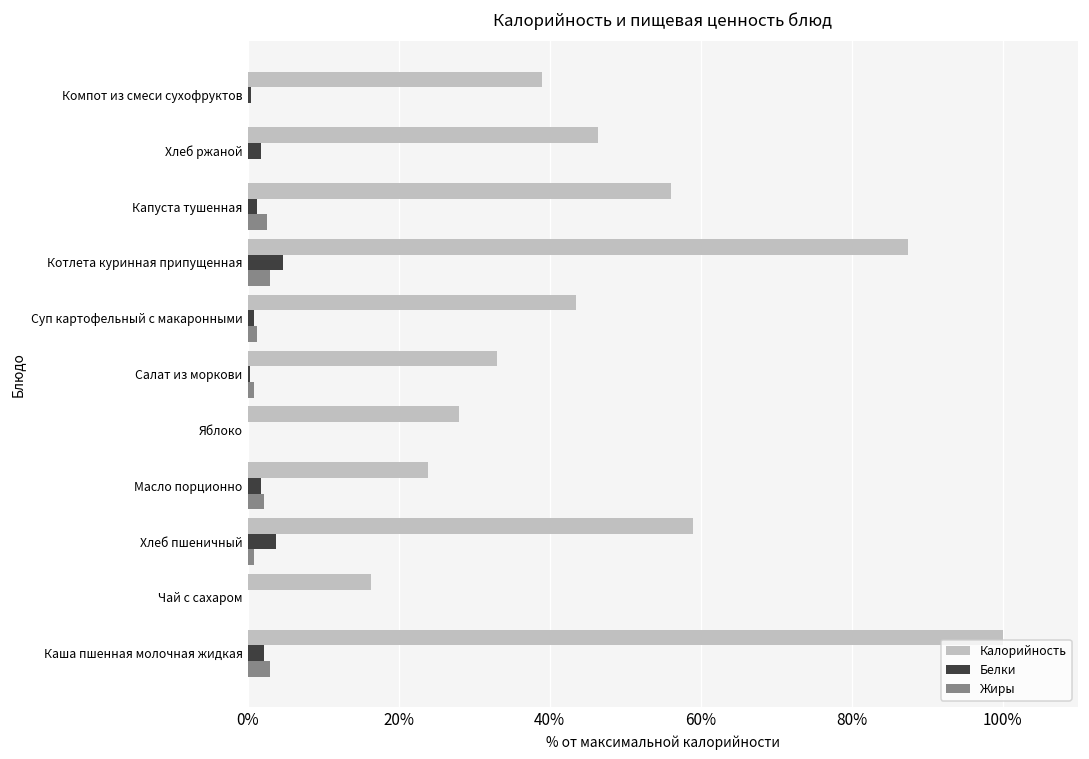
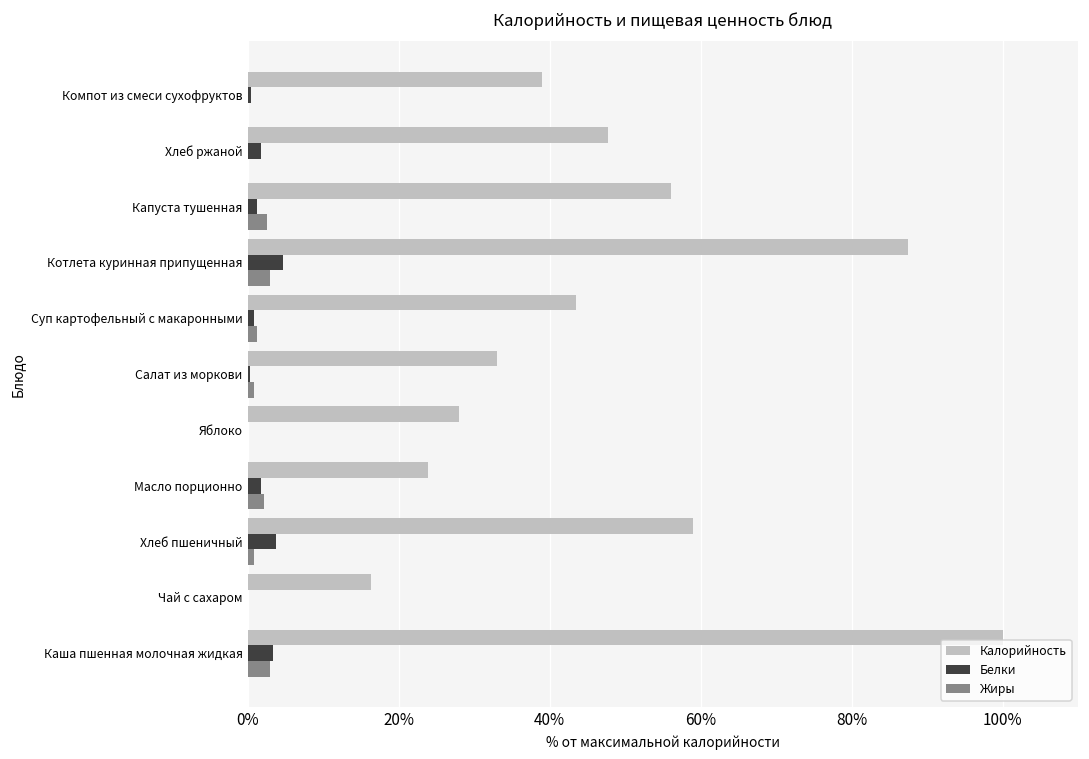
  {
    "Калорийность": {
      "Компот из смеси сухофруктов": "39%",
-     "Хлеб ржаной": "46%",
+     "Хлеб ржаной": "48%",
      "Капуста тушенная": "56%",
      "Котлета куринная припущенная": "87%",
      "Суп картофельный с макаронными": "44%",
      "Салат из моркови": "33%",
      "Яблоко": "28%",
      "Масло порционно": "24%",
      "Хлеб пшеничный": "59%",
      "Чай с сахаром": "16%",
      "Каша пшенная молочная жидкая": "100%"
    },
    "Белки": {
      "Компот из смеси сухофруктов": "0%",
      "Хлеб ржаной": "2%",
      "Капуста тушенная": "1%",
      "Котлета куринная припущенная": "5%",
      "Суп картофельный с макаронными": "1%",
      "Яблоко": "0%",
      "Масло порционно": "2%",
      "Хлеб пшеничный": "4%",
      "Чай с сахаром": "0%",
-     "Каша пшенная молочная жидкая": "2%"
+     "Каша пшенная молочная жидкая": "3%"
    },
    "Жиры": {
      "Компот из смеси сухофруктов": "0%",
      "Хлеб ржаной": "0%",
      "Капуста тушенная": "3%",
      "Котлета куринная припущенная": "3%",
      "Суп картофельный с макаронными": "1%",
      "Салат из моркови": "1%",
      "Яблоко": "0%",
      "Масло порционно": "2%",
      "Хлеб пшеничный": "1%",
      "Чай с сахаром": "0%",
      "Каша пшенная молочная жидкая": "3%"
    }
  }
